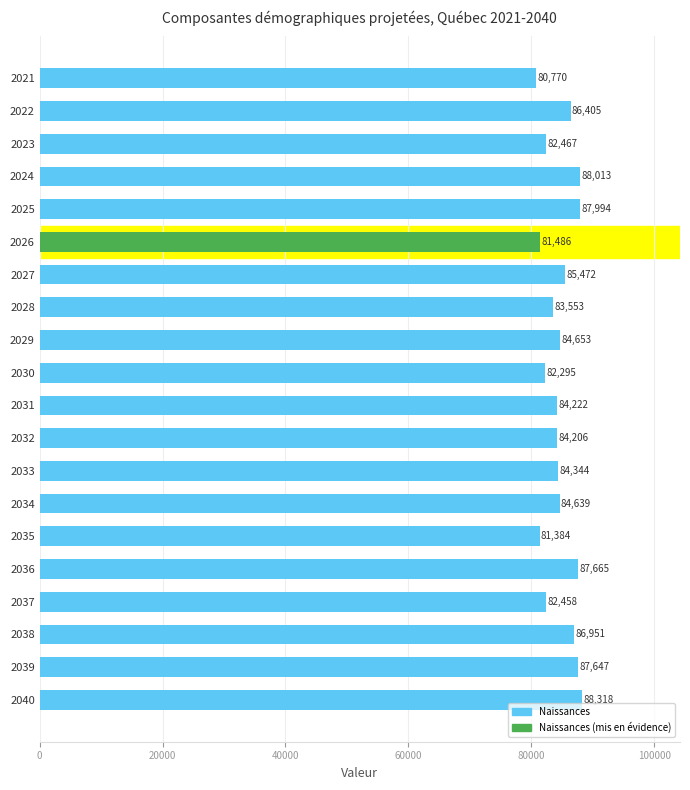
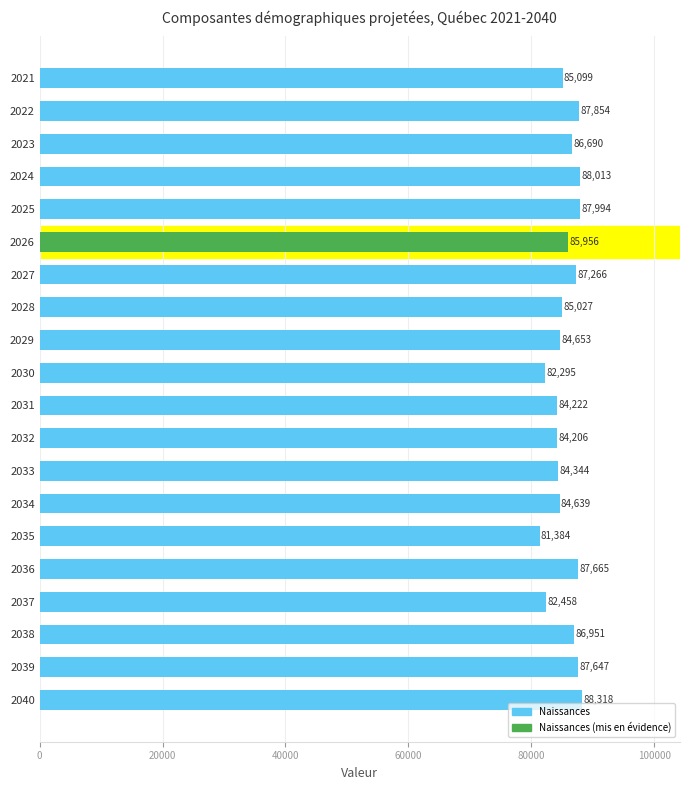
  {
-   "2021": "80,770",
-   "2022": "86,405",
-   "2023": "82,467",
+   "2021": "85,099",
+   "2022": "87,854",
+   "2023": "86,690",
    "2024": "88,013",
    "2025": "87,994",
-   "2026": "81,486",
-   "2027": "85,472",
-   "2028": "83,553",
+   "2026": "85,956",
+   "2027": "87,266",
+   "2028": "85,027",
    "2029": "84,653",
    "2030": "82,295",
    "2031": "84,222",
    "2032": "84,206",
    "2033": "84,344",
    "2034": "84,639",
    "2035": "81,384",
    "2036": "87,665",
    "2037": "82,458",
    "2038": "86,951",
    "2039": "87,647"
  }
